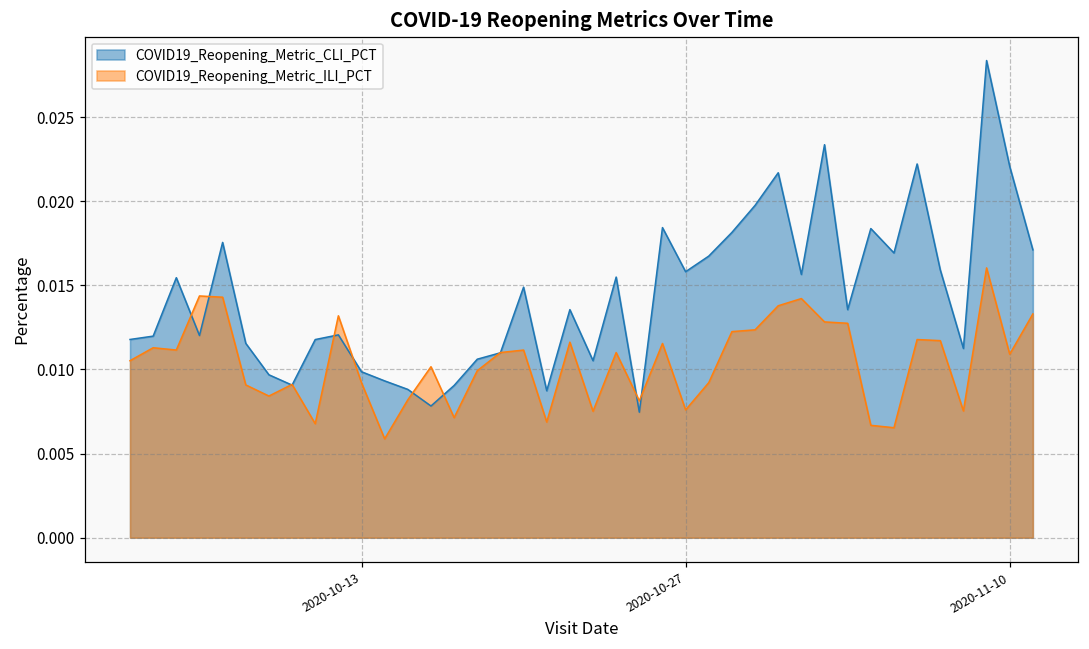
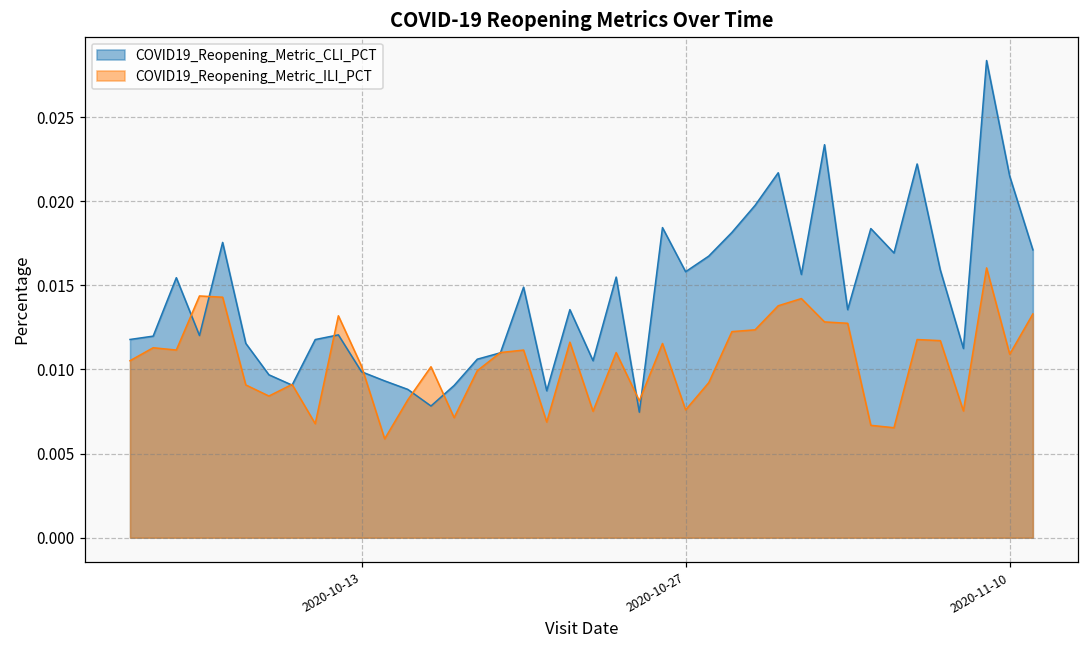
  {
    "COVID19_Reopening_Metric_CLI_PCT": {
      "2020-10-13": 0.0099,
      "2020-10-27": 0.0158,
-     "2020-11-10": 0.0221
+     "2020-11-10": 0.0215
    },
    "COVID19_Reopening_Metric_ILI_PCT": {
-     "2020-10-13": 0.0092,
+     "2020-10-13": 0.0102,
      "2020-10-27": 0.0076,
      "2020-11-10": 0.0109
    }
  }
